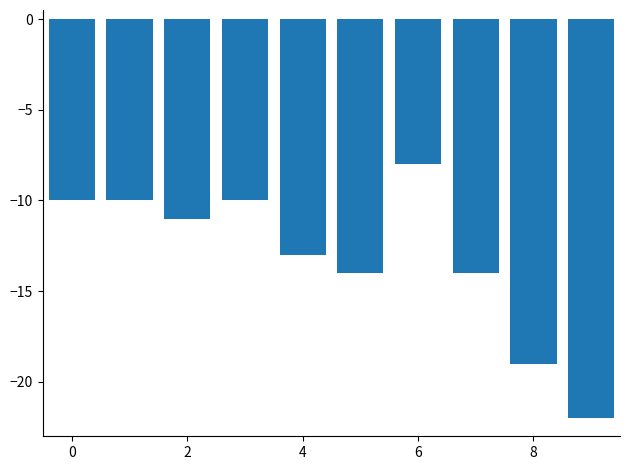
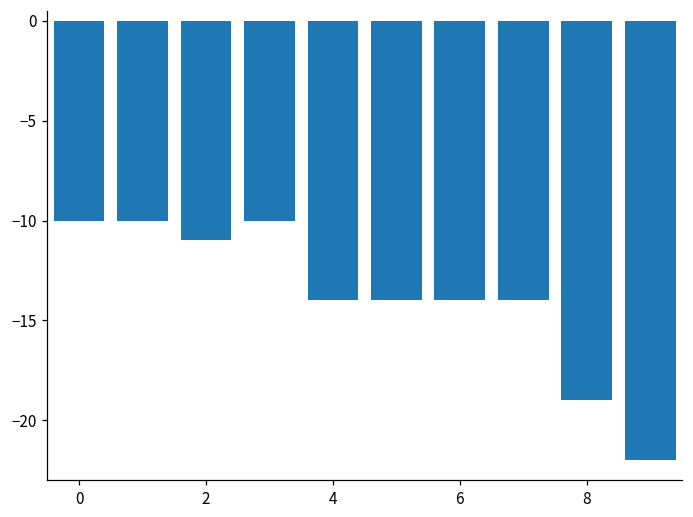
  {
    "0": -10,
    "2": -11,
-   "4": -13,
-   "6": -8,
+   "4": -14,
+   "6": -14,
    "8": -19
  }
